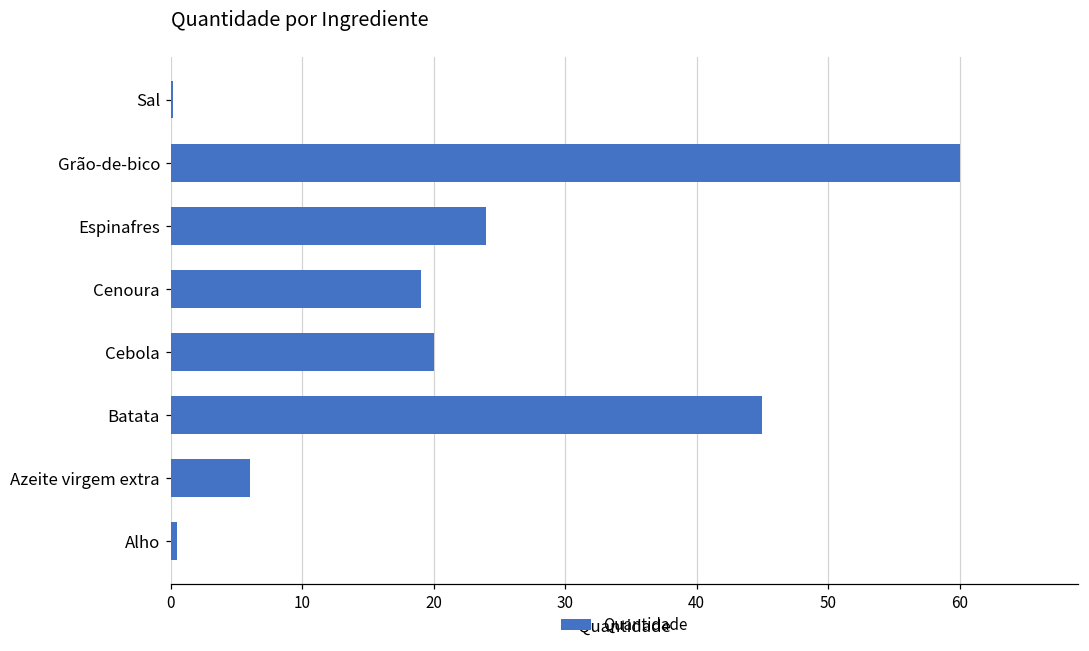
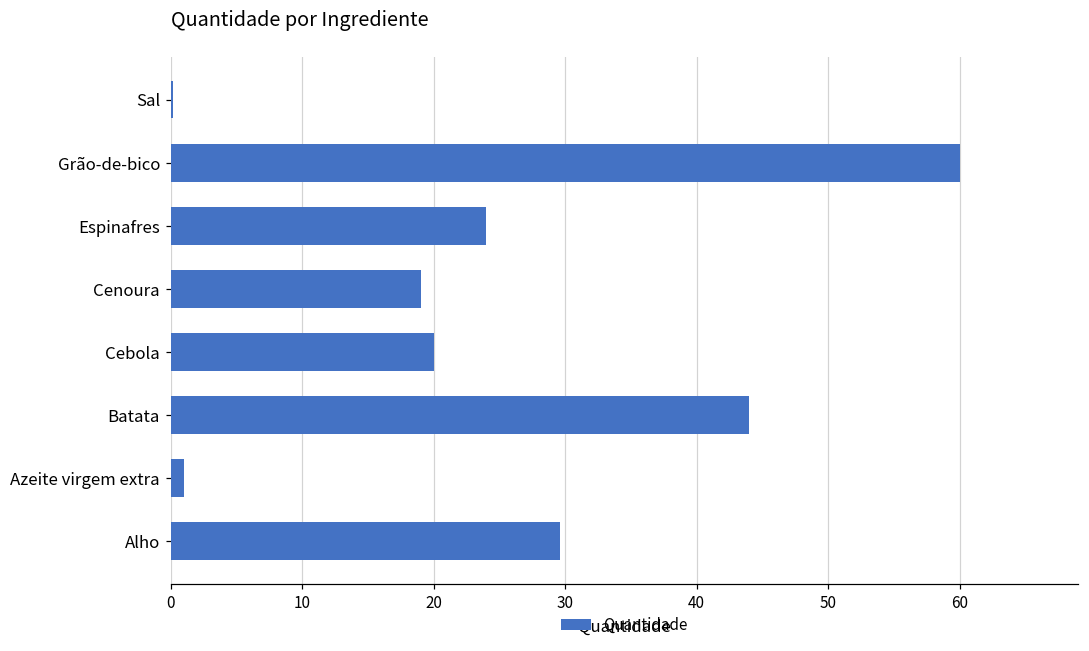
  {
    "Grão-de-bico": 60.0,
    "Espinafres": 24.0,
    "Cenoura": 19.0,
    "Cebola": 20.0,
-   "Batata": 45,
-   "Azeite virgem extra": 6,
-   "Alho": 0.5
+   "Batata": 44,
+   "Azeite virgem extra": 1,
+   "Alho": 29.6
  }
